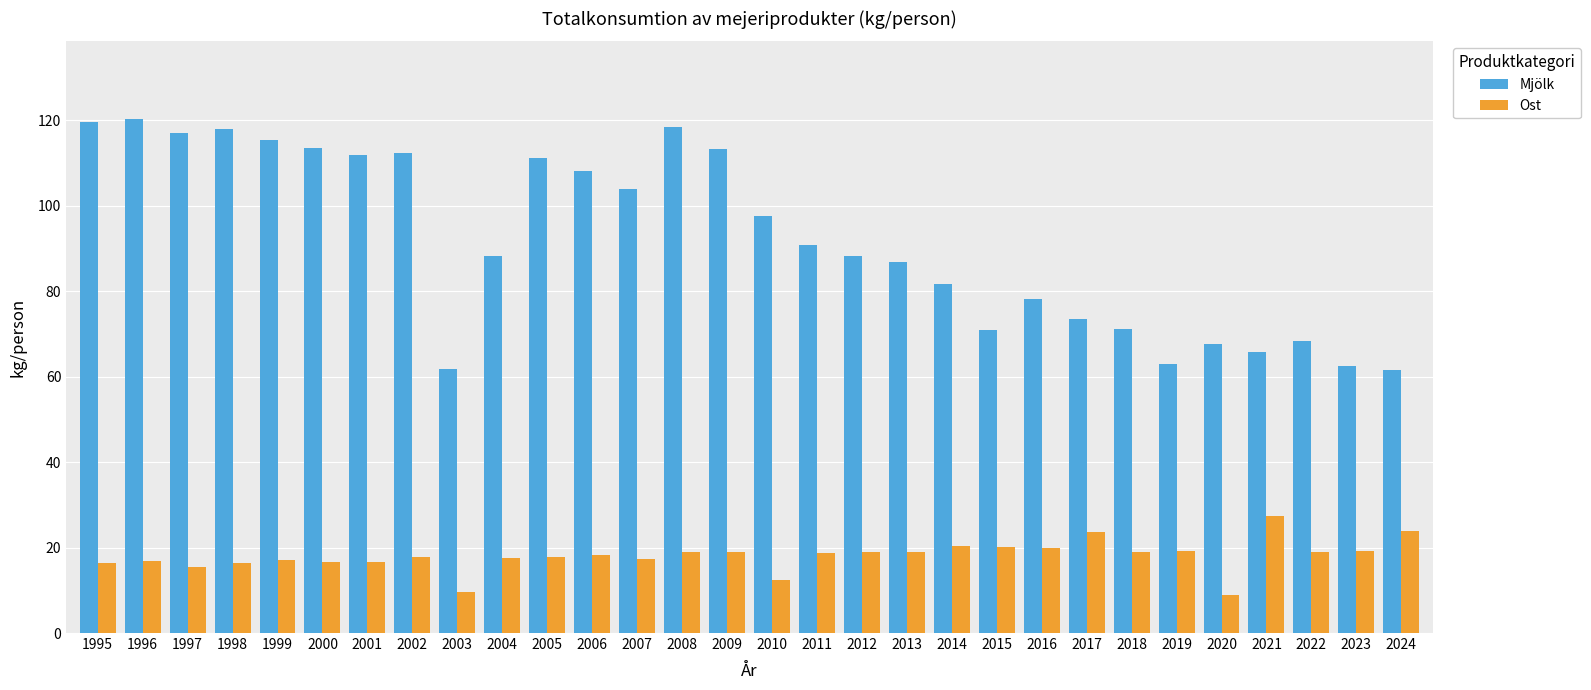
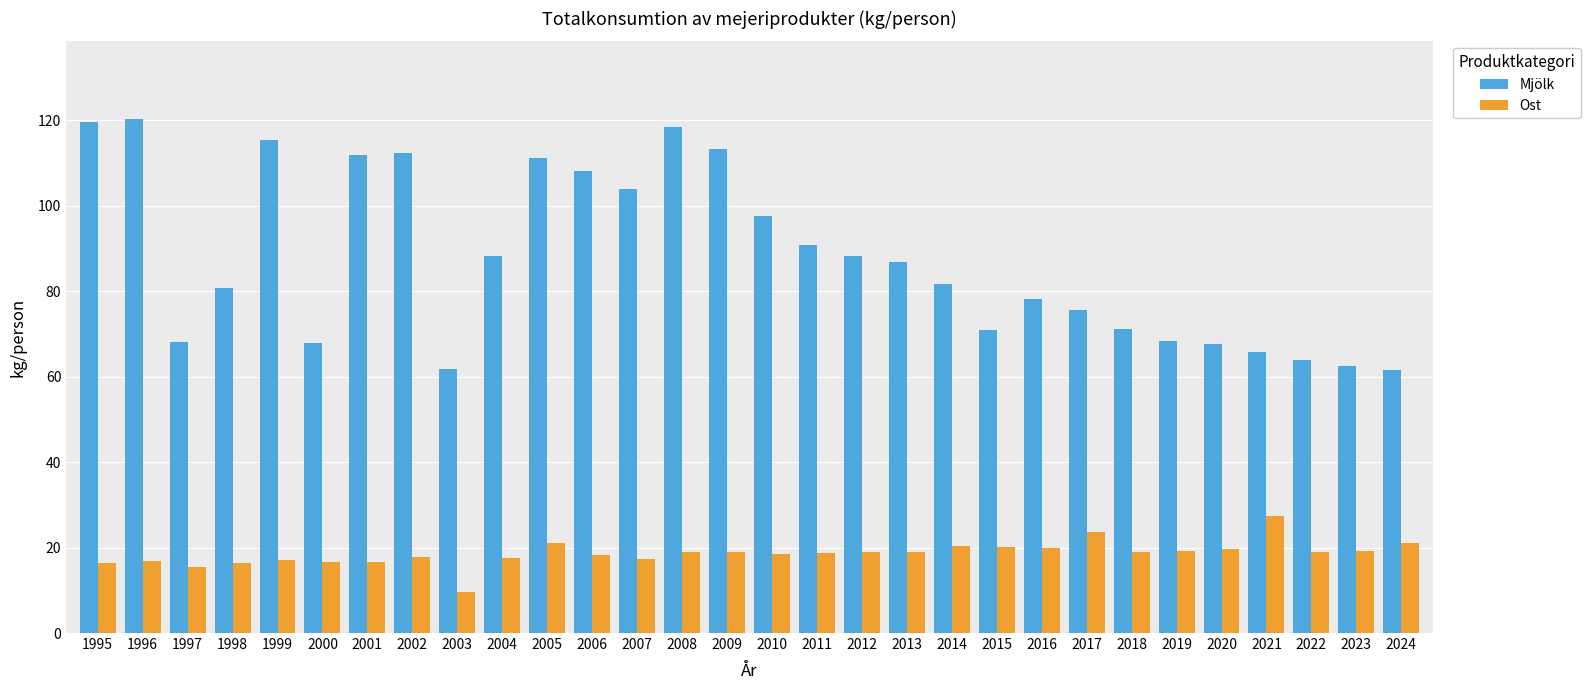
  {
    "Mjölk": {
      "1995": 120,
      "1996": 120,
-     "1997": 117,
-     "1998": 118,
+     "1997": 68,
+     "1998": 81,
      "1999": 115,
-     "2000": 114,
+     "2000": 68,
      "2001": 112,
      "2002": 112,
      "2003": 62,
      "2004": 88,
      "2005": 111,
      "2006": 108,
      "2007": 104,
      "2008": 119,
      "2009": 113,
      "2010": 98,
      "2011": 91,
      "2012": 88,
      "2013": 87,
      "2014": 82,
      "2015": 71,
      "2016": 78,
-     "2017": 73,
+     "2017": 76,
      "2018": 71,
-     "2019": 63,
+     "2019": 68,
      "2020": 68,
      "2021": 66,
-     "2022": 68,
+     "2022": 64,
      "2023": 63,
      "2024": 62
    },
    "Ost": {
      "1995": 16,
      "1996": 17,
      "1997": 16,
      "1998": 16,
      "1999": 17,
      "2000": 17,
      "2001": 17,
      "2002": 18,
      "2003": 10,
      "2004": 18,
-     "2005": 18,
+     "2005": 21,
      "2006": 18,
      "2007": 17,
      "2008": 19,
      "2009": 19,
-     "2010": 13,
+     "2010": 19,
      "2011": 19,
      "2012": 19,
      "2013": 19,
      "2014": 20,
      "2015": 20,
      "2016": 20,
      "2017": 24,
      "2018": 19,
      "2019": 19,
-     "2020": 9,
+     "2020": 20,
      "2021": 28,
      "2022": 19,
      "2023": 19,
-     "2024": 24
+     "2024": 21
    }
  }
